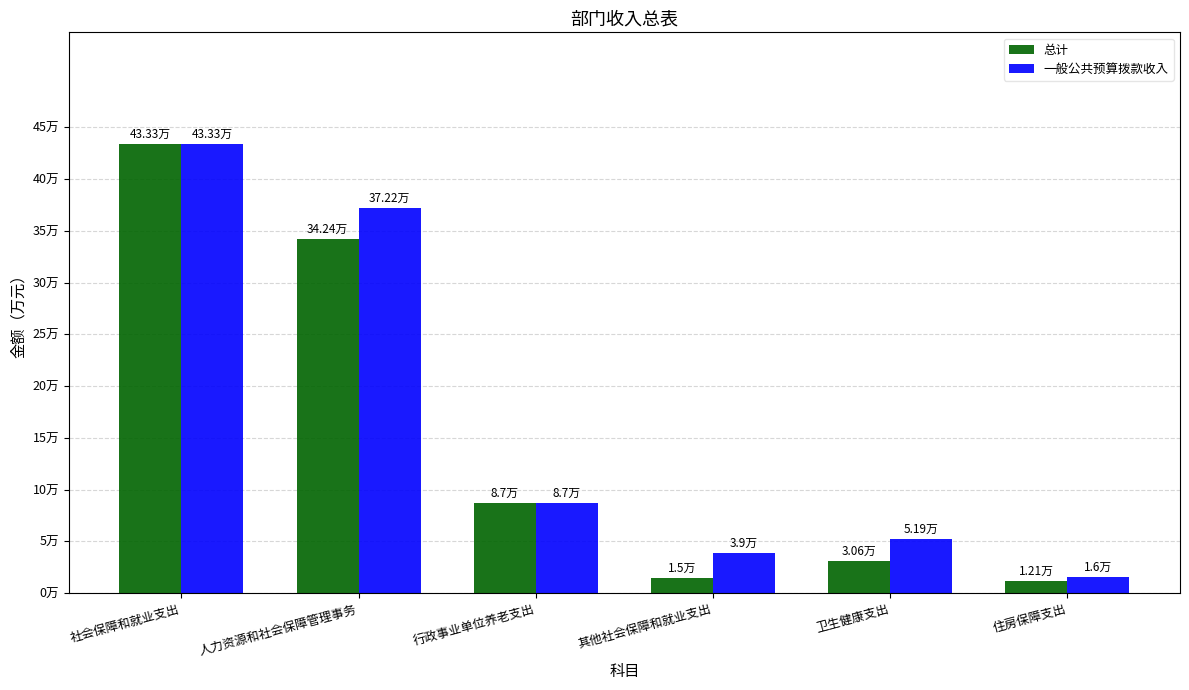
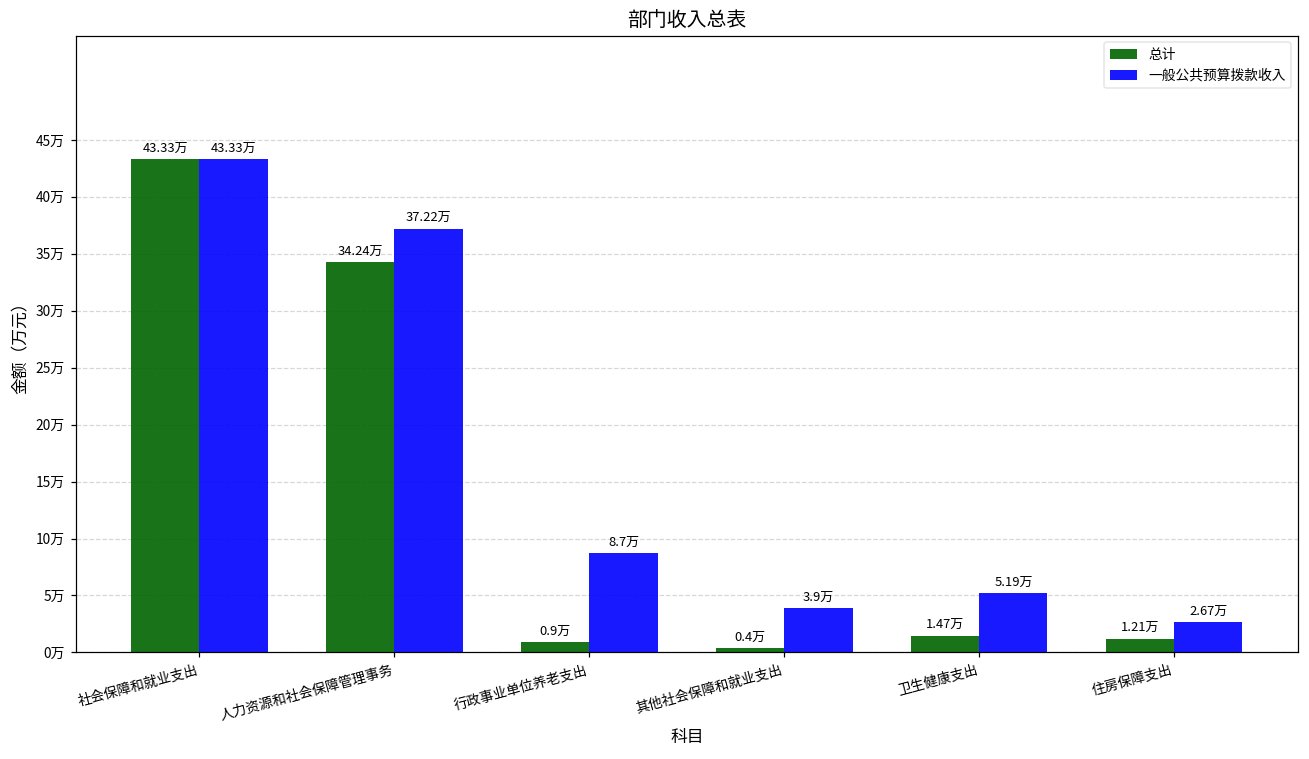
  {
    "总计": {
      "社会保障和就业支出": "43.33万",
      "人力资源和社会保障管理事务": "34.24万",
-     "行政事业单位养老支出": "8.7万",
-     "其他社会保障和就业支出": "1.5万",
-     "卫生健康支出": "3.06万",
+     "行政事业单位养老支出": "0.9万",
+     "其他社会保障和就业支出": "0.4万",
+     "卫生健康支出": "1.47万",
      "住房保障支出": "1.21万"
    },
    "一般公共预算拨款收入": {
      "社会保障和就业支出": "43.33万",
      "人力资源和社会保障管理事务": "37.22万",
      "行政事业单位养老支出": "8.7万",
      "其他社会保障和就业支出": "3.9万",
      "卫生健康支出": "5.19万",
-     "住房保障支出": "1.6万"
+     "住房保障支出": "2.67万"
    }
  }
